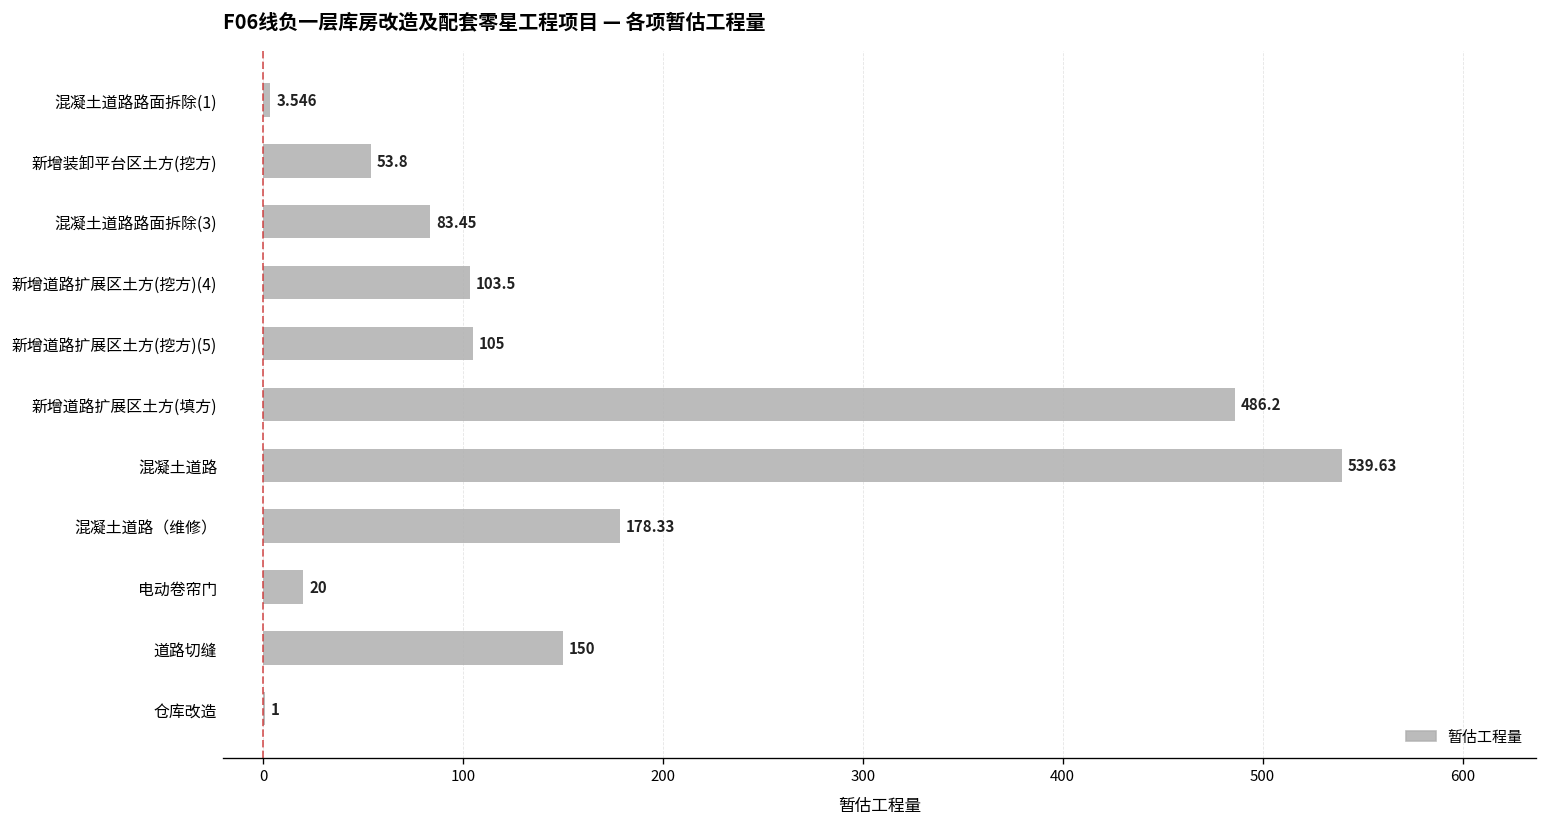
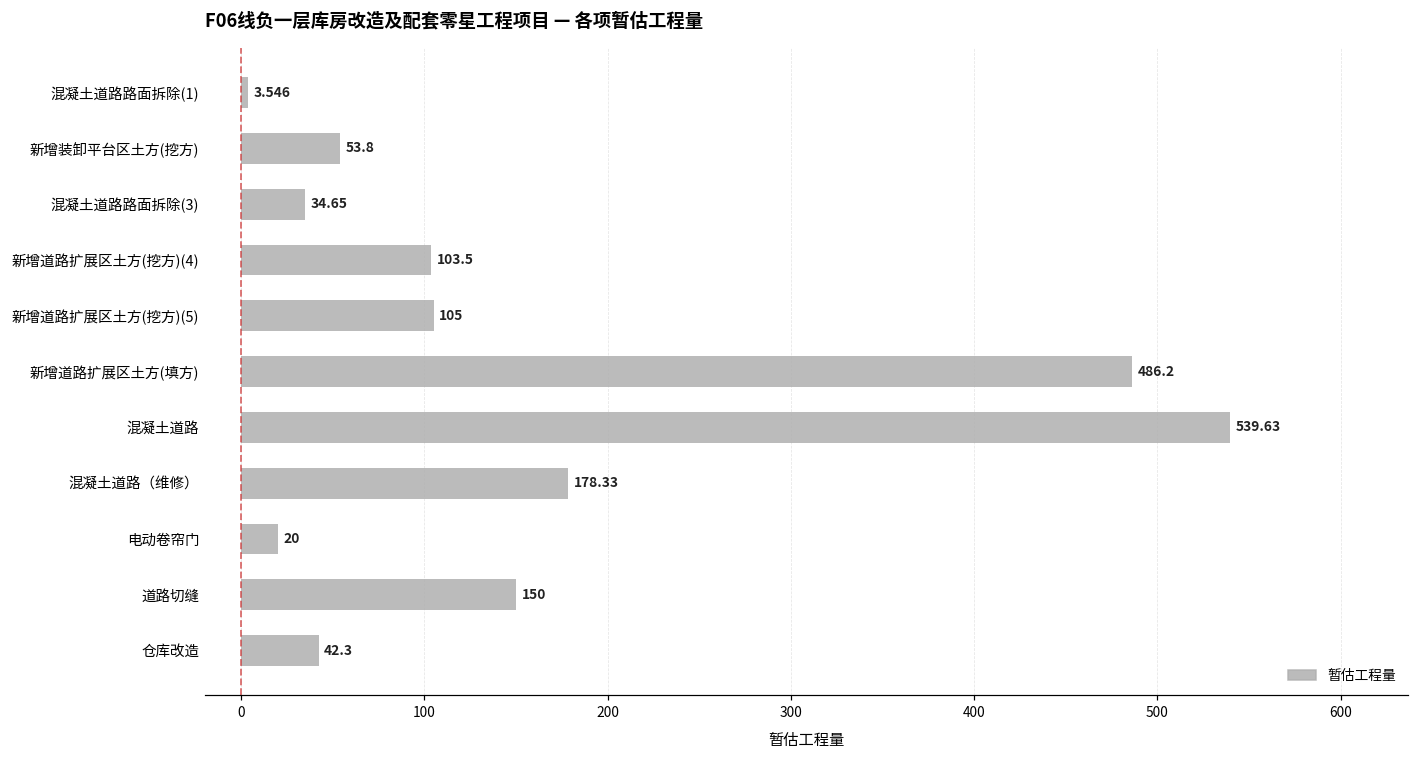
  {
    "混凝土道路路面拆除(1)": 3.546,
    "新增装卸平台区土方(挖方)": 53.8,
-   "混凝土道路路面拆除(3)": 83.45,
+   "混凝土道路路面拆除(3)": 34.65,
    "新增道路扩展区土方(挖方)(4)": 103.5,
    "新增道路扩展区土方(挖方)(5)": 105,
    "新增道路扩展区土方(填方)": 486.2,
    "混凝土道路": 539.63,
    "混凝土道路（维修）": 178.33,
    "电动卷帘门": 20,
    "道路切缝": 150,
-   "仓库改造": 1
+   "仓库改造": 42.3
  }
